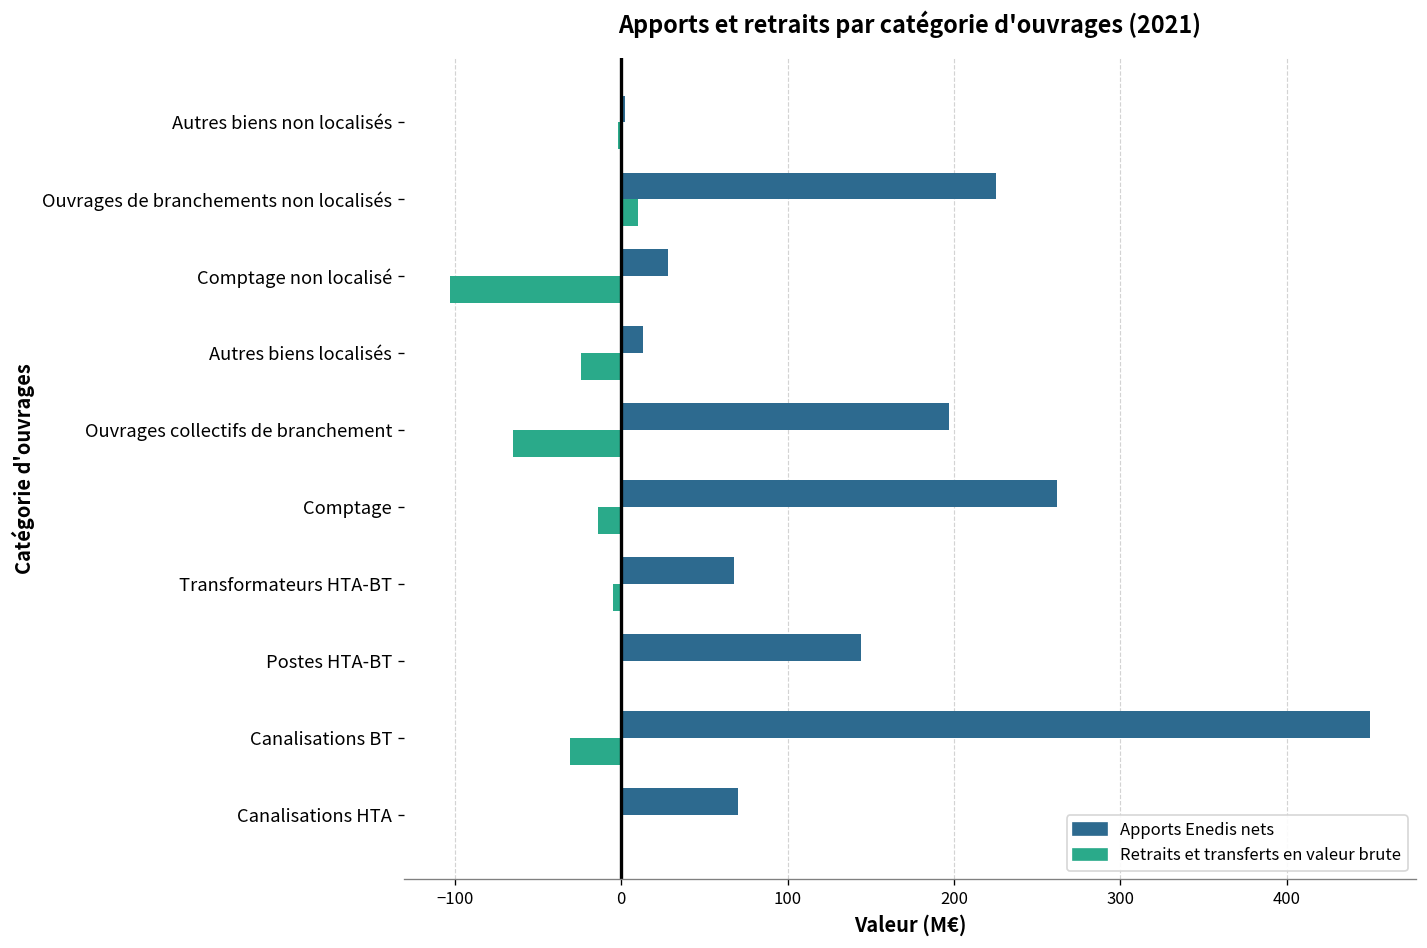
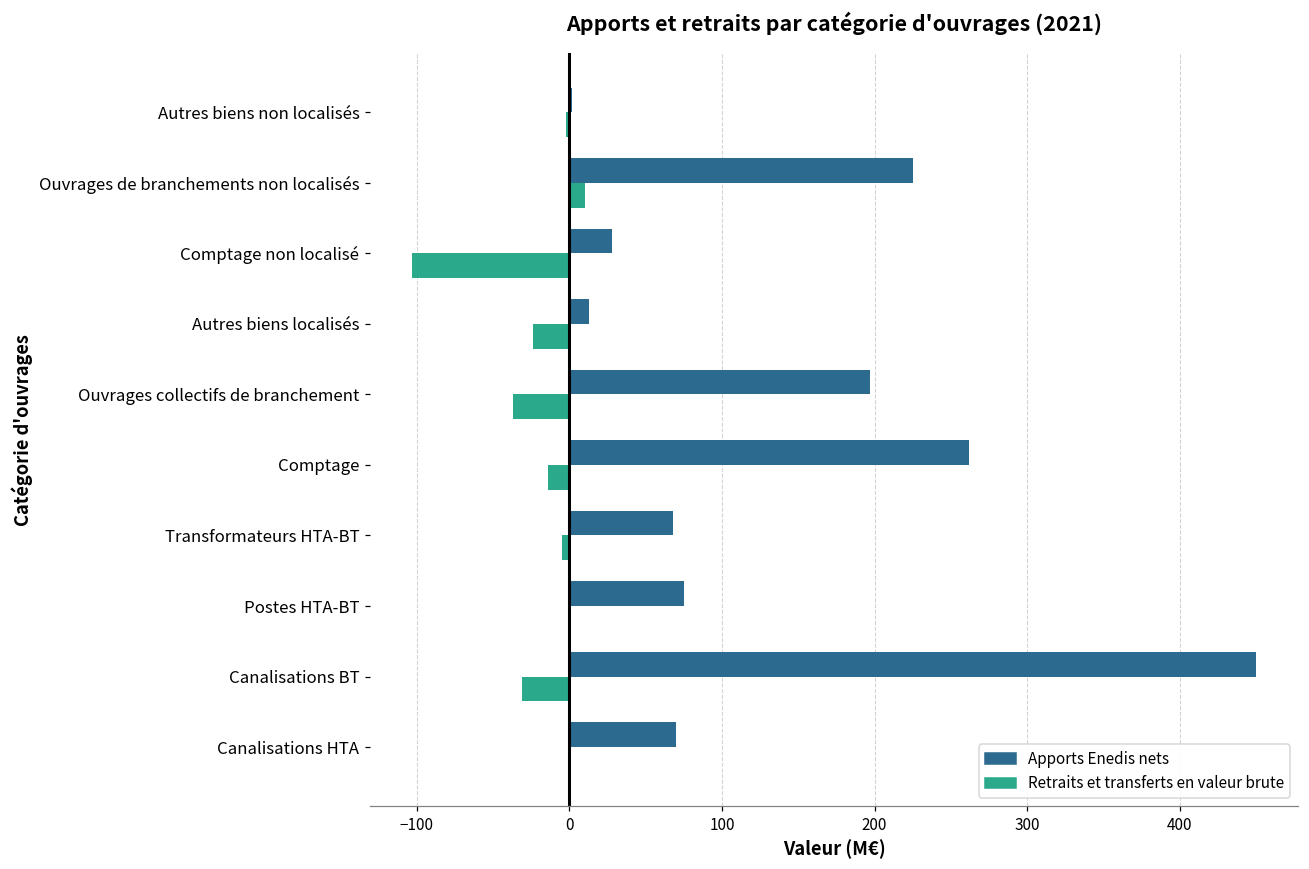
  {
    "Apports Enedis nets": {
      "Autres biens non localisés": 2,
      "Ouvrages de branchements non localisés": 225,
      "Comptage non localisé": 28,
      "Autres biens localisés": 13,
      "Ouvrages collectifs de branchement": 197,
      "Comptage": 262,
      "Transformateurs HTA-BT": 68,
-     "Postes HTA-BT": 144,
+     "Postes HTA-BT": 75,
      "Canalisations BT": 450,
      "Canalisations HTA": 70
    },
    "Retraits et transferts en valeur brute": {
      "Autres biens non localisés": -2,
      "Ouvrages de branchements non localisés": 10,
      "Comptage non localisé": -103,
      "Autres biens localisés": -24,
-     "Ouvrages collectifs de branchement": -65,
+     "Ouvrages collectifs de branchement": -37,
      "Comptage": -14,
      "Transformateurs HTA-BT": -5,
      "Canalisations BT": -31,
      "Canalisations HTA": 0
    }
  }
